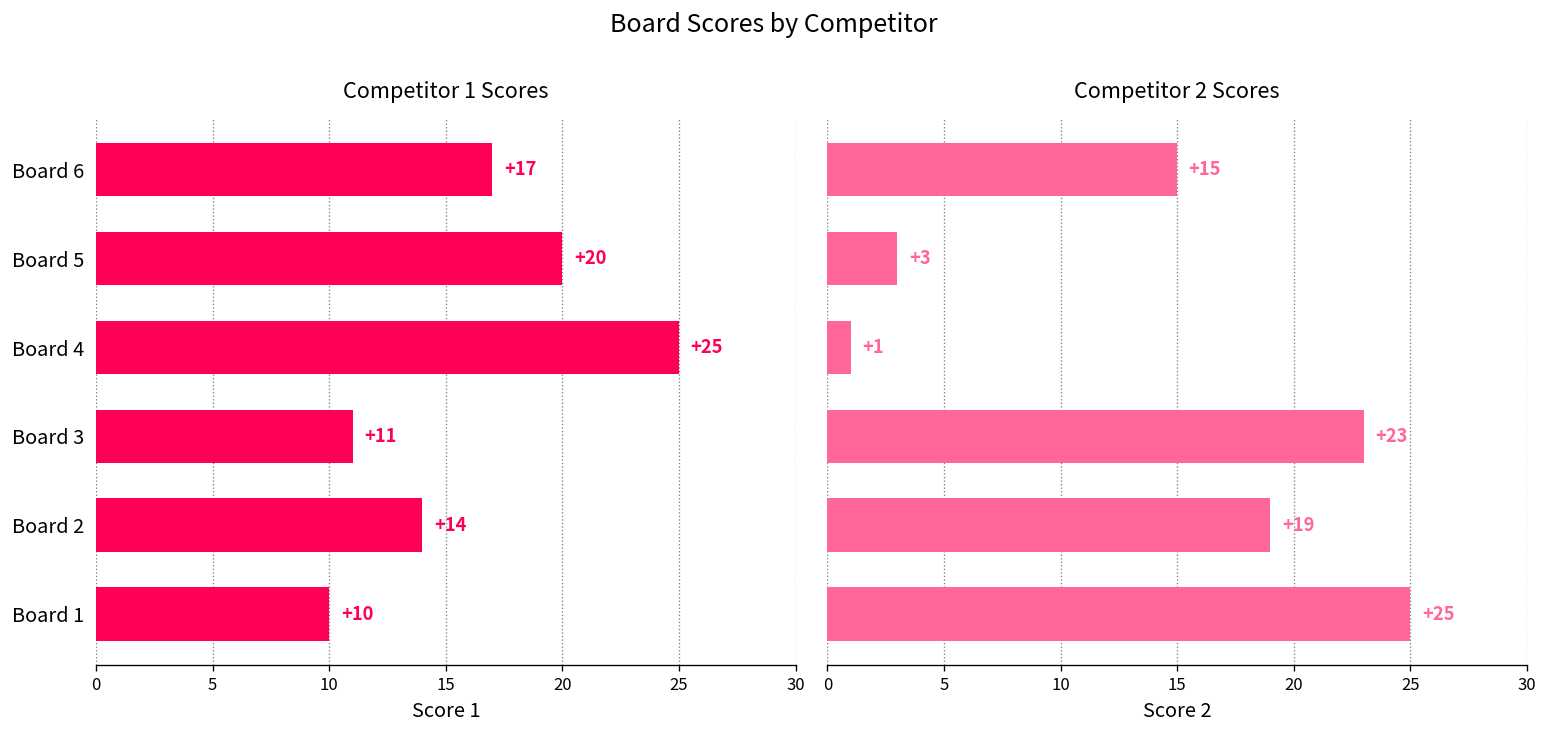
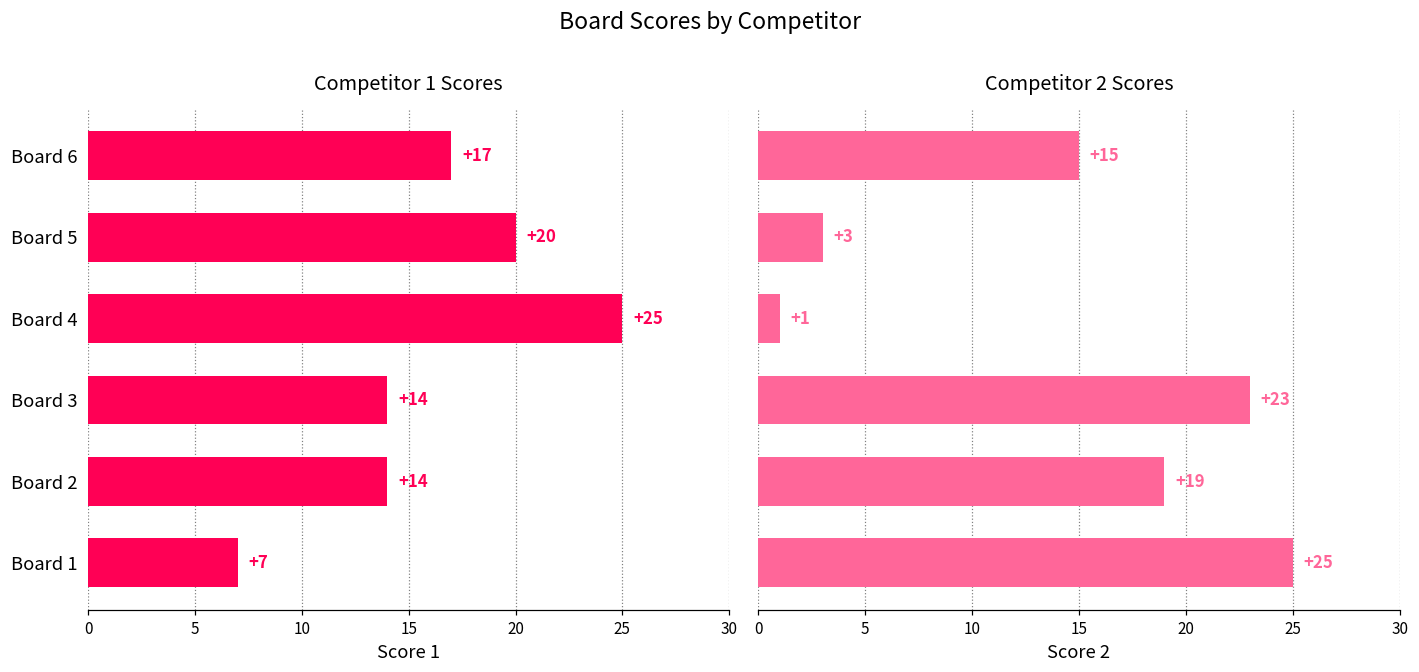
  {
    "Competitor 1 Scores": {
      "Board 6": "+17",
      "Board 5": "+20",
      "Board 4": "+25",
-     "Board 3": "+11",
+     "Board 3": "+14",
      "Board 2": "+14",
-     "Board 1": "+10"
+     "Board 1": "+7"
    }
  }
